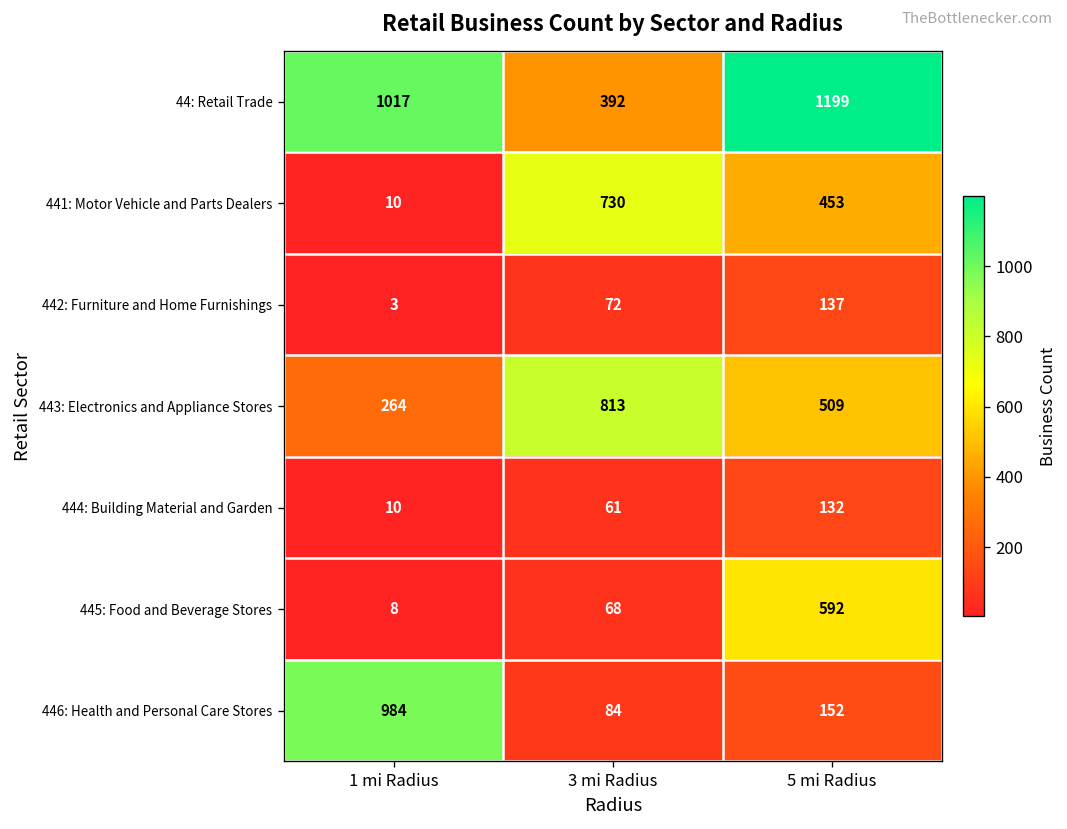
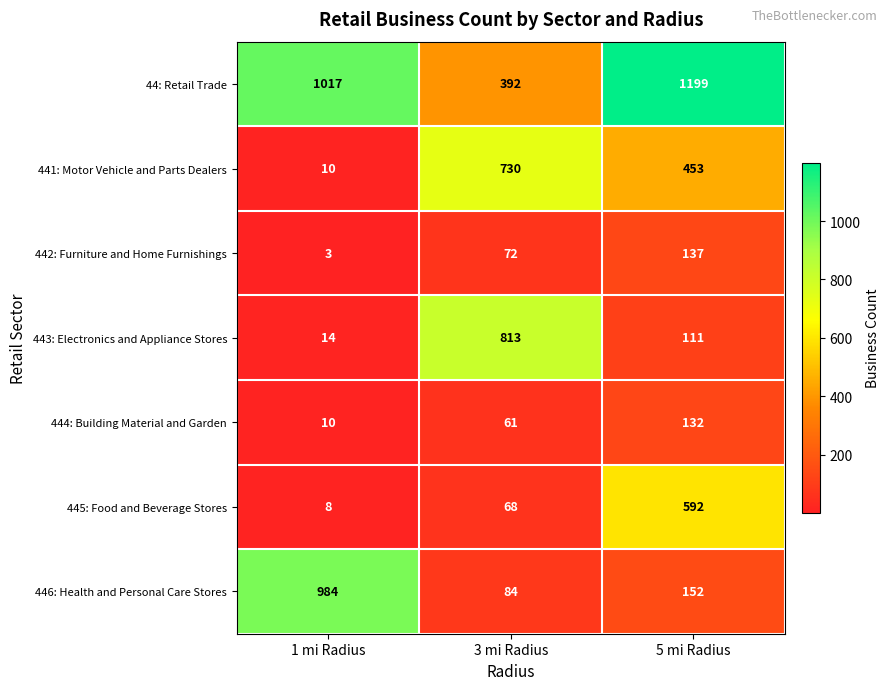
  {
    "44: Retail Trade": {
      "1 mi Radius": 1017,
      "3 mi Radius": 392,
      "5 mi Radius": 1199
    },
    "441: Motor Vehicle and Parts Dealers": {
      "1 mi Radius": 10,
      "3 mi Radius": 730,
      "5 mi Radius": 453
    },
    "442: Furniture and Home Furnishings": {
      "1 mi Radius": 3,
      "3 mi Radius": 72,
      "5 mi Radius": 137
    },
    "443: Electronics and Appliance Stores": {
-     "1 mi Radius": 264,
+     "1 mi Radius": 14,
      "3 mi Radius": 813,
-     "5 mi Radius": 509
+     "5 mi Radius": 111
    },
    "444: Building Material and Garden": {
      "1 mi Radius": 10,
      "3 mi Radius": 61,
      "5 mi Radius": 132
    },
    "445: Food and Beverage Stores": {
      "1 mi Radius": 8,
      "3 mi Radius": 68,
      "5 mi Radius": 592
    },
    "446: Health and Personal Care Stores": {
      "1 mi Radius": 984,
      "3 mi Radius": 84,
      "5 mi Radius": 152
    }
  }
